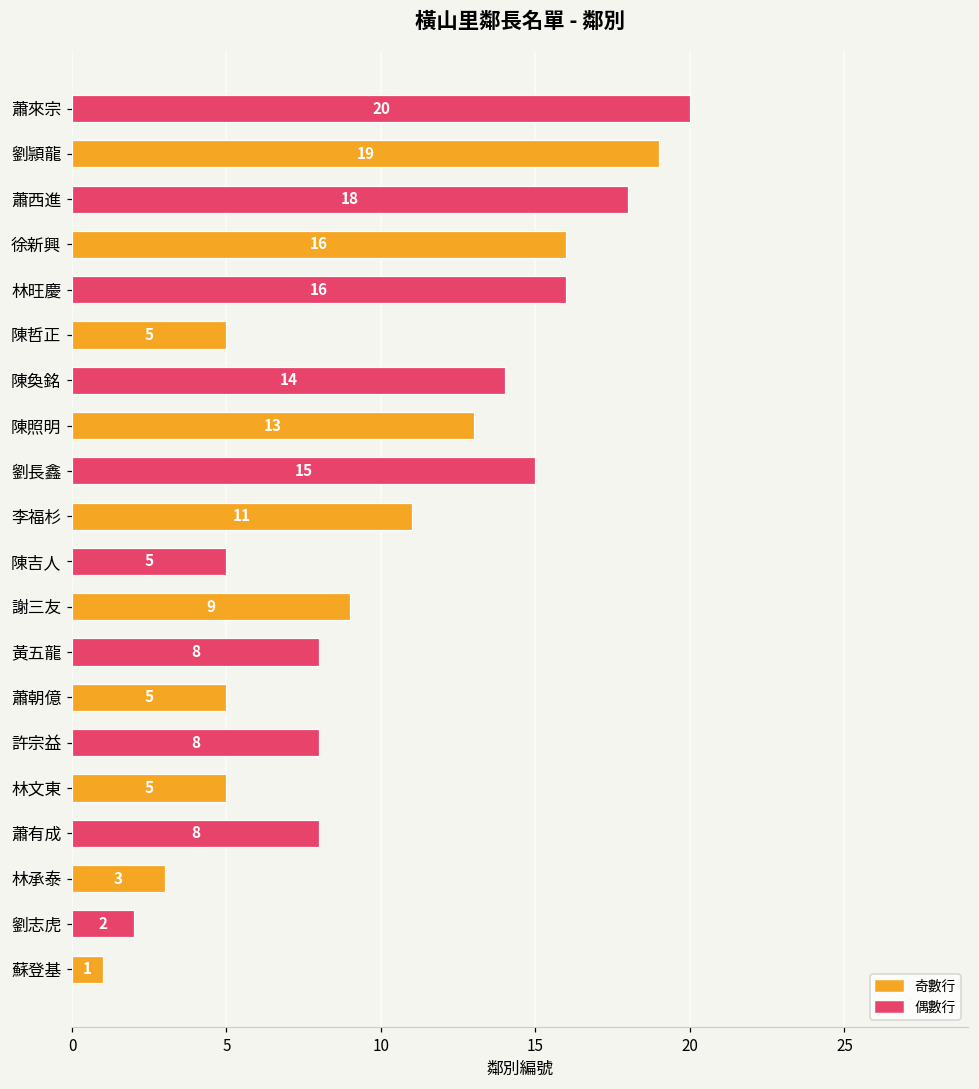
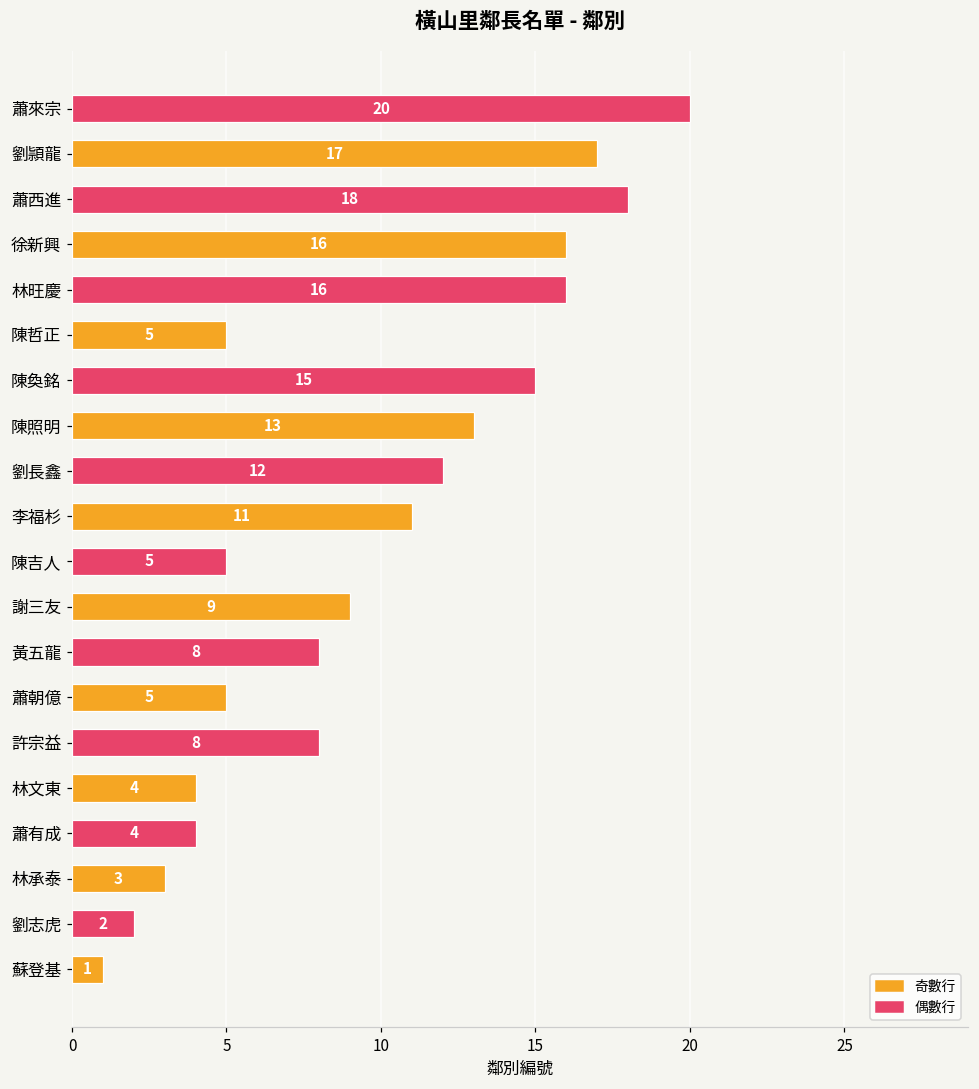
  {
    "蕭來宗": 20,
-   "劉頴龍": 19,
+   "劉頴龍": 17,
    "蕭西進": 18,
    "徐新興": 16,
    "林旺慶": 16,
    "陳哲正": 5,
-   "陳奐銘": 14,
+   "陳奐銘": 15,
    "陳照明": 13,
-   "劉長鑫": 15,
+   "劉長鑫": 12,
    "李福杉": 11,
    "陳吉人": 5,
    "謝三友": 9,
    "黃五龍": 8,
    "蕭朝億": 5,
    "許宗益": 8,
-   "林文東": 5,
-   "蕭有成": 8,
+   "林文東": 4,
+   "蕭有成": 4,
    "林承泰": 3,
    "劉志虎": 2,
    "蘇登基": 1
  }
